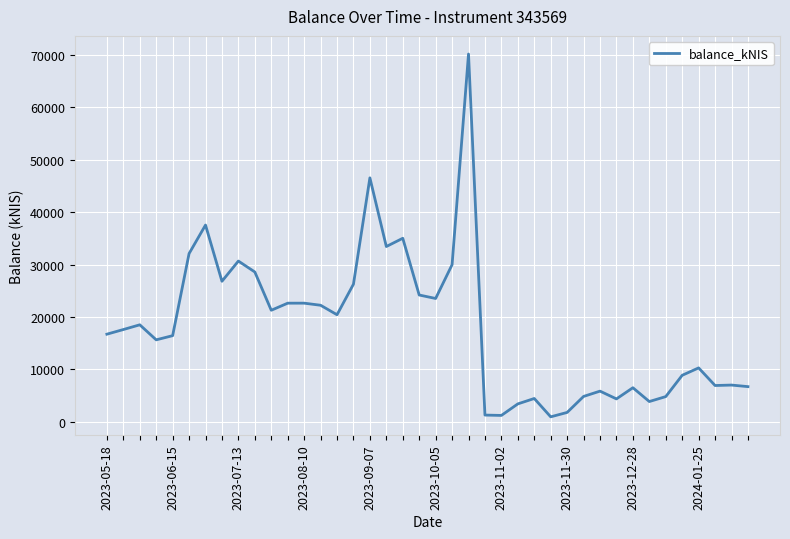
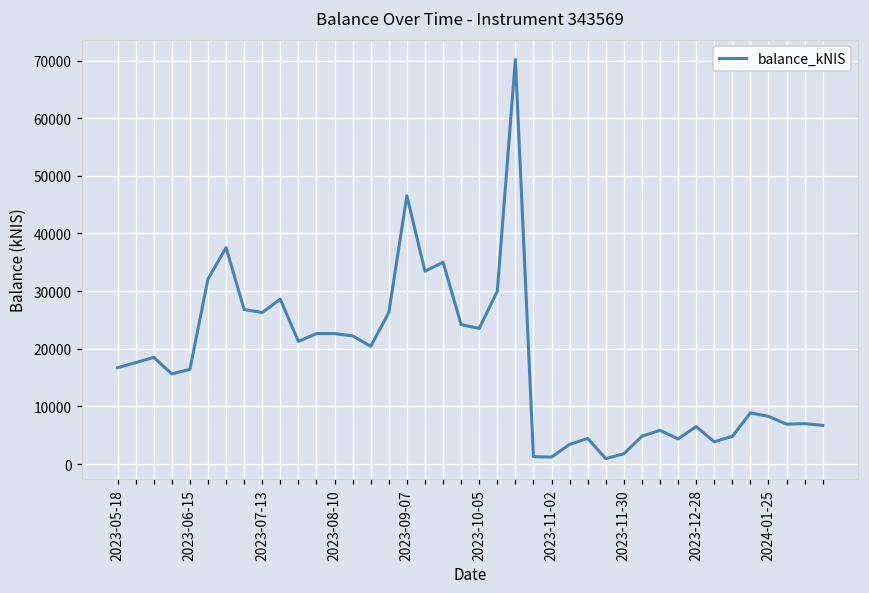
  {
    "2023-05-18": 17000,
    "2023-06-15": 16000,
-   "2023-07-13": 31000,
+   "2023-07-13": 26000,
    "2023-08-10": 23000,
    "2023-09-07": 47000,
    "2023-10-05": 24000,
    "2023-11-02": 1000,
    "2023-11-30": 2000,
    "2023-12-28": 6000,
-   "2024-01-25": 10000
+   "2024-01-25": 8000
  }
